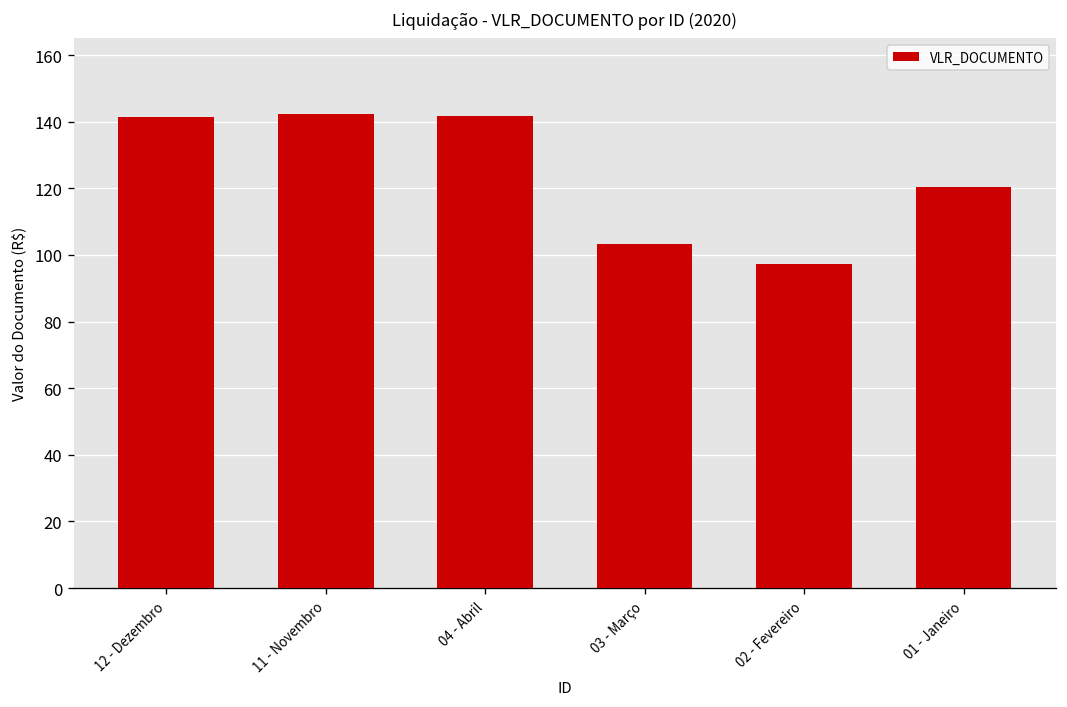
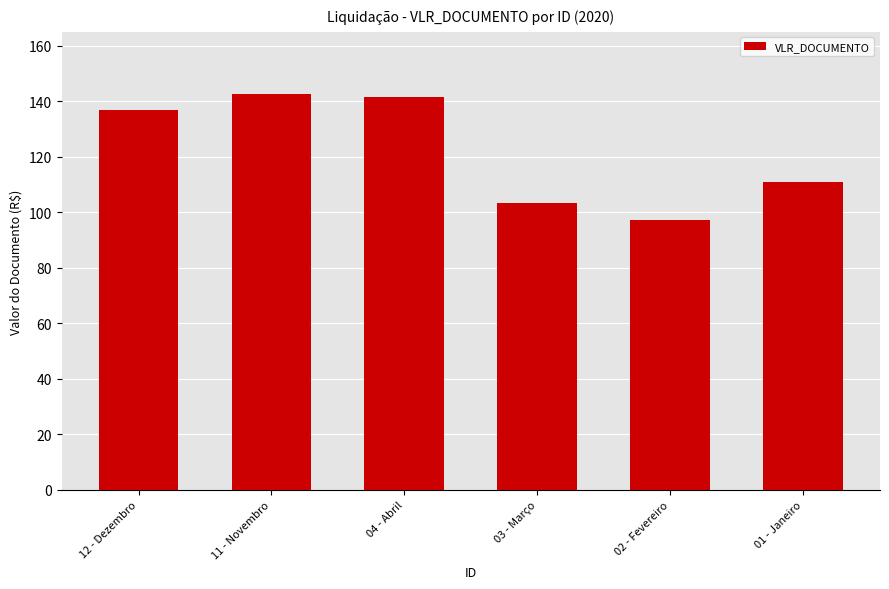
  {
-   "12 - Dezembro": 141,
+   "12 - Dezembro": 137,
    "11 - Novembro": 142,
    "04 - Abril": 142,
    "03 - Março": 103,
    "02 - Fevereiro": 97,
-   "01 - Janeiro": 121
+   "01 - Janeiro": 111
  }
